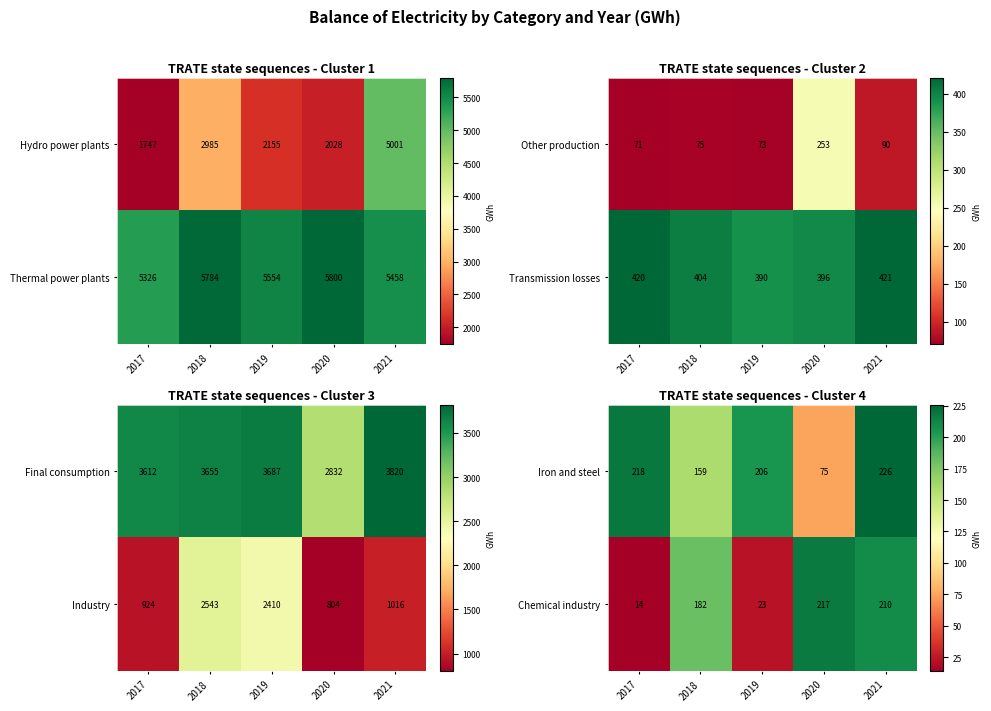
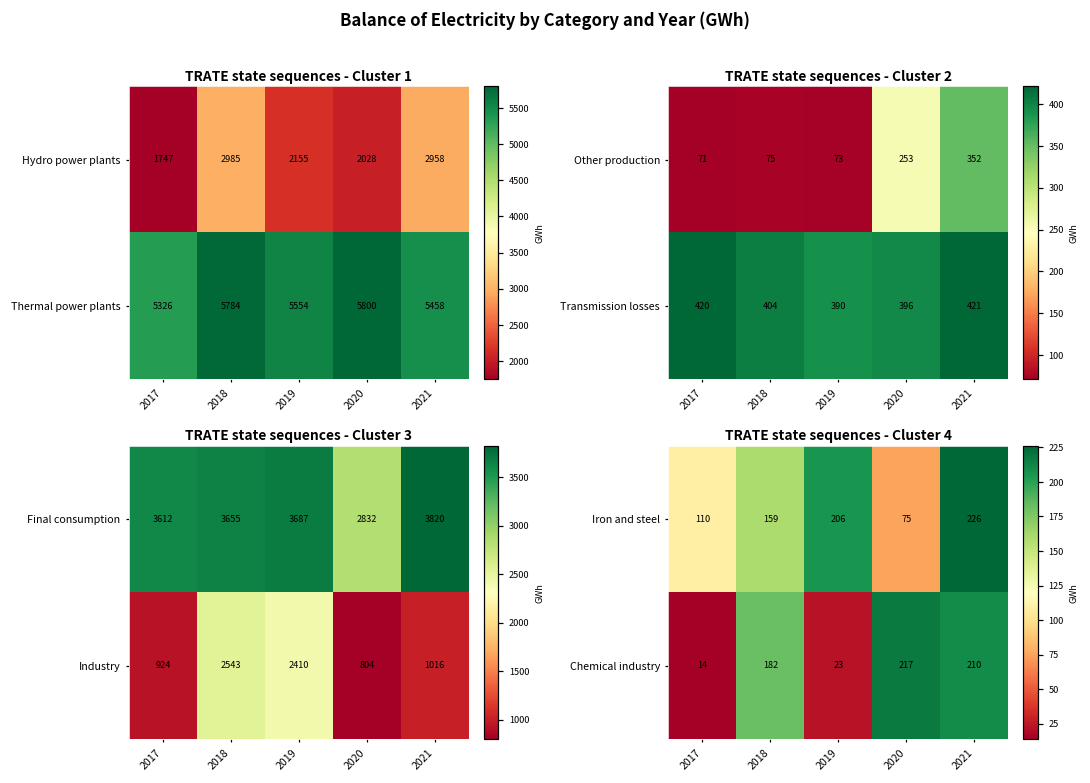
  {
    "TRATE state sequences - Cluster 1": {
      "Hydro power plants": {
        "2017": 1747,
        "2018": 2985,
        "2019": 2155,
        "2020": 2028,
-       "2021": 5001
+       "2021": 2958
      },
      "Thermal power plants": {
        "2017": 5326,
        "2018": 5784,
        "2019": 5554,
        "2020": 5800,
        "2021": 5458
      }
    },
    "TRATE state sequences - Cluster 2": {
      "Other production": {
        "2017": 71,
        "2018": 75,
        "2019": 73,
        "2020": 253,
-       "2021": 90
+       "2021": 352
      },
      "Transmission losses": {
        "2017": 420,
        "2018": 404,
        "2019": 390,
        "2020": 396,
        "2021": 421
      }
    },
    "TRATE state sequences - Cluster 3": {
      "Final consumption": {
        "2017": 3612,
        "2018": 3655,
        "2019": 3687,
        "2020": 2832,
        "2021": 3820
      },
      "Industry": {
        "2017": 924,
        "2018": 2543,
        "2019": 2410,
        "2020": 804,
        "2021": 1016
      }
    },
    "TRATE state sequences - Cluster 4": {
      "Iron and steel": {
-       "2017": 218,
+       "2017": 110,
        "2018": 159,
        "2019": 206,
        "2020": 75,
        "2021": 226
      },
      "Chemical industry": {
        "2017": 14,
        "2018": 182,
        "2019": 23,
        "2020": 217,
        "2021": 210
      }
    }
  }
